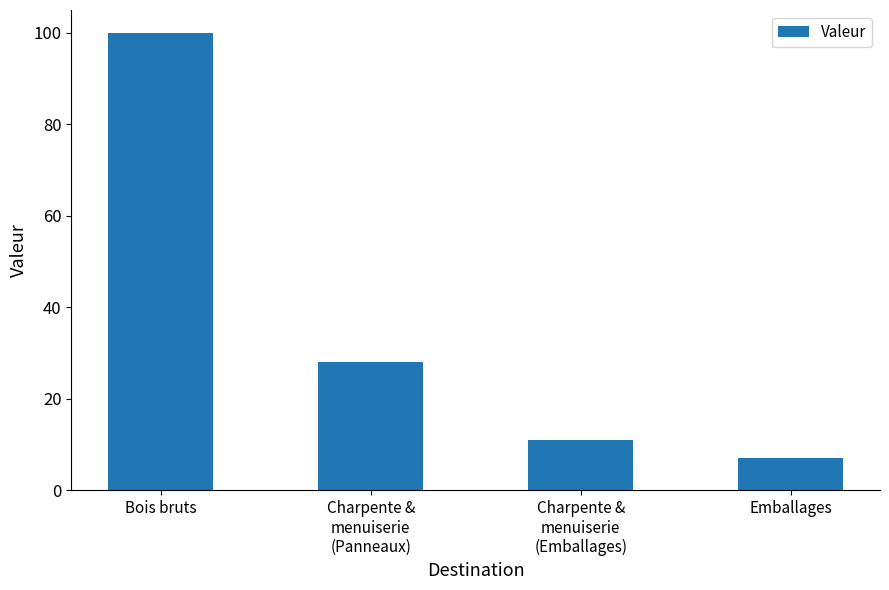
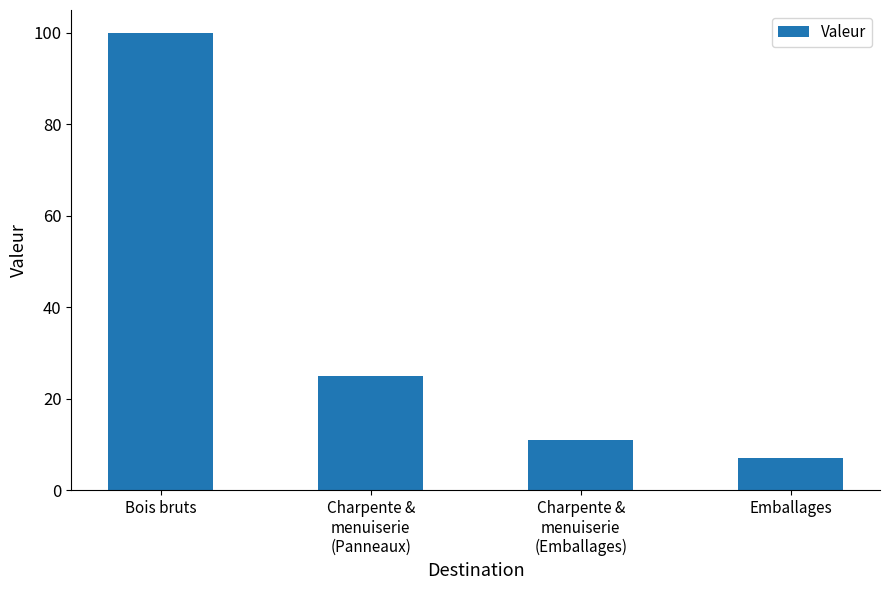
  {
    "Bois bruts": 100,
-   "Charpente & menuiserie (Panneaux)": 28,
+   "Charpente & menuiserie (Panneaux)": 25,
    "Charpente & menuiserie (Emballages)": 11,
    "Emballages": 7
  }
